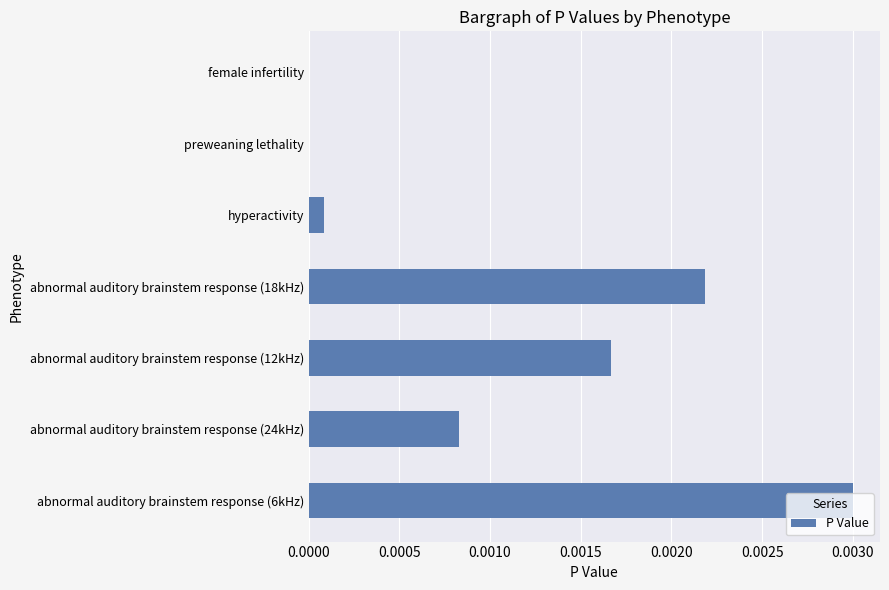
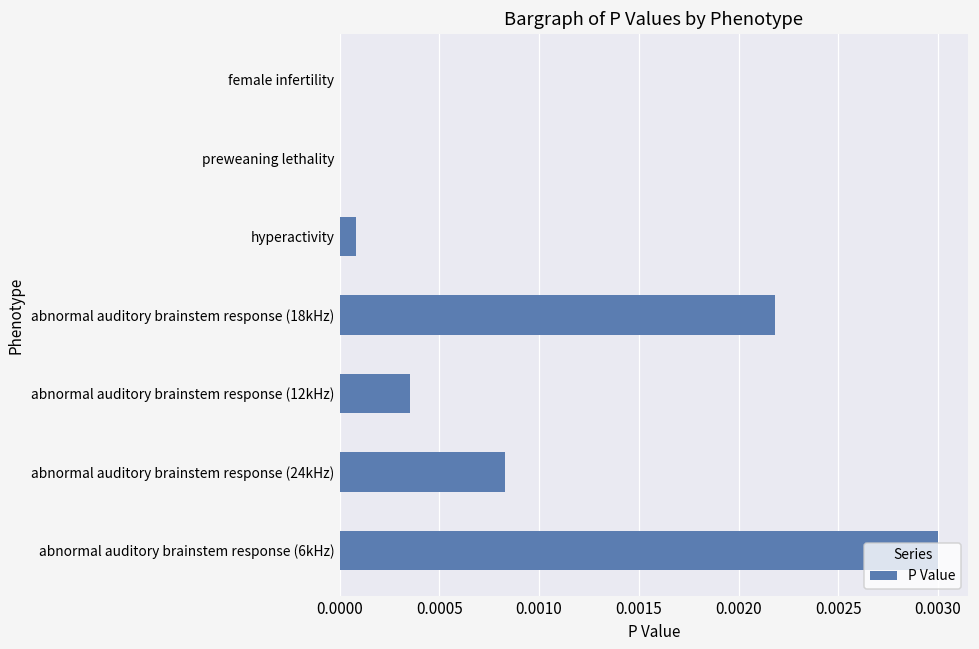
  {
    "female infertility": 0.00000,
    "preweaning lethality": 0.00000,
    "hyperactivity": 0.00008,
    "abnormal auditory brainstem response (18kHz)": 0.00219,
-   "abnormal auditory brainstem response (12kHz)": 0.00167,
+   "abnormal auditory brainstem response (12kHz)": 0.00035,
    "abnormal auditory brainstem response (24kHz)": 0.00083
  }
